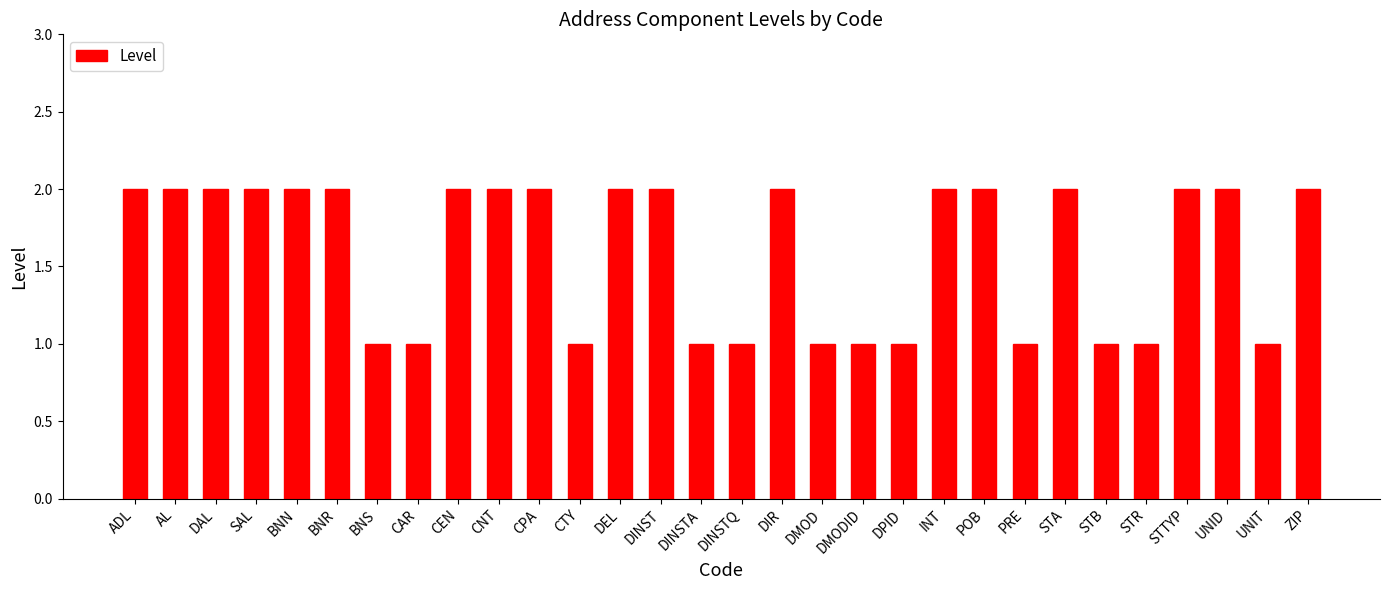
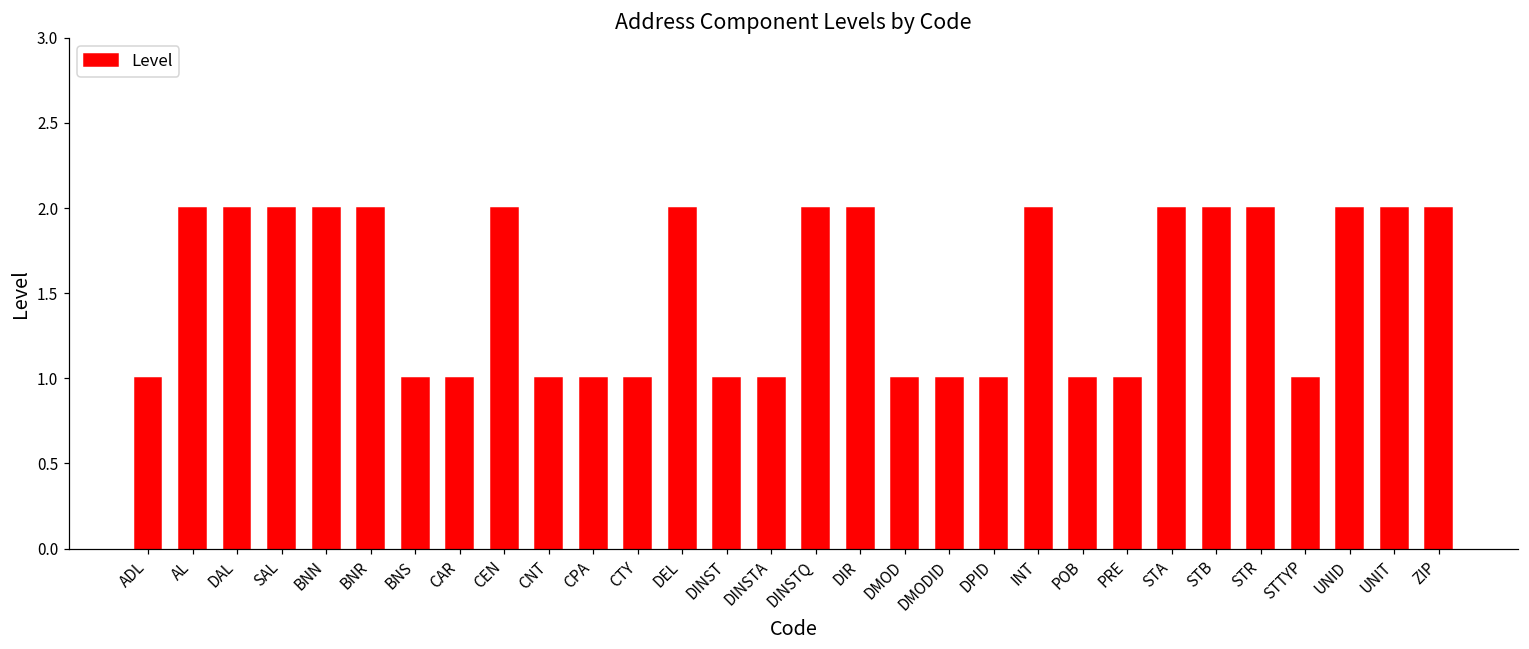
  {
-   "ADL": 2,
+   "ADL": 1,
    "AL": 2,
    "DAL": 2,
    "SAL": 2,
    "BNN": 2,
    "BNR": 2,
    "BNS": 1,
    "CAR": 1,
    "CEN": 2,
-   "CNT": 2,
-   "CPA": 2,
+   "CNT": 1,
+   "CPA": 1,
    "CTY": 1,
    "DEL": 2,
-   "DINST": 2,
+   "DINST": 1,
    "DINSTA": 1,
-   "DINSTQ": 1,
+   "DINSTQ": 2,
    "DIR": 2,
    "DMOD": 1,
    "DMODID": 1,
    "DPID": 1,
    "INT": 2,
-   "POB": 2,
+   "POB": 1,
    "PRE": 1,
    "STA": 2,
-   "STB": 1,
-   "STR": 1,
-   "STTYP": 2,
+   "STB": 2,
+   "STR": 2,
+   "STTYP": 1,
    "UNID": 2,
-   "UNIT": 1,
+   "UNIT": 2,
    "ZIP": 2
  }
